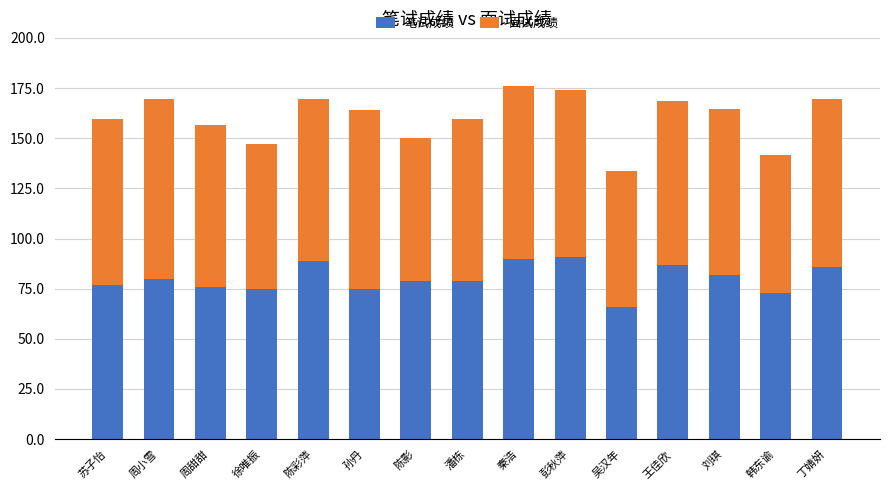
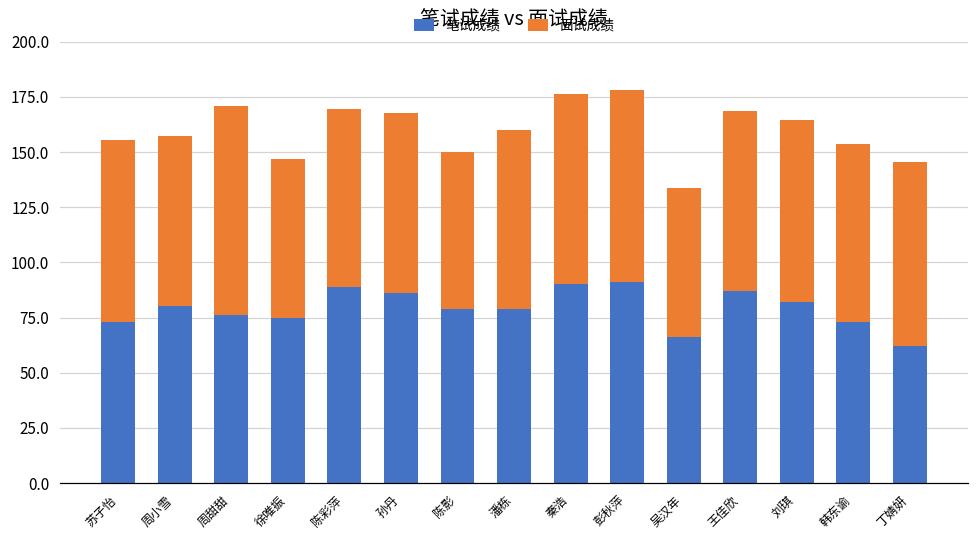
  {
    "笔试成绩": {
-     "苏子怡": 77,
+     "苏子怡": 73,
      "周小雪": 80,
      "周甜甜": 76,
      "徐唯振": 75,
      "陈彩萍": 89,
-     "孙丹": 75,
+     "孙丹": 86,
      "陈影": 79,
      "潘栋": 79,
      "秦浩": 90,
      "彭秋萍": 91,
      "吴汉年": 66,
      "王佳欣": 87,
      "刘琪": 82,
      "韩东谕": 73,
-     "丁婧妍": 86
+     "丁婧妍": 62
    },
    "面试成绩": {
      "苏子怡": 82,
-     "周小雪": 90,
-     "周甜甜": 81,
+     "周小雪": 77,
+     "周甜甜": 95,
      "徐唯振": 72,
      "陈彩萍": 80,
-     "孙丹": 89,
+     "孙丹": 82,
      "陈影": 71,
      "潘栋": 81,
      "秦浩": 86,
-     "彭秋萍": 83,
+     "彭秋萍": 87,
      "吴汉年": 68,
      "王佳欣": 82,
      "刘琪": 83,
-     "韩东谕": 68,
+     "韩东谕": 80,
      "丁婧妍": 84
    }
  }
